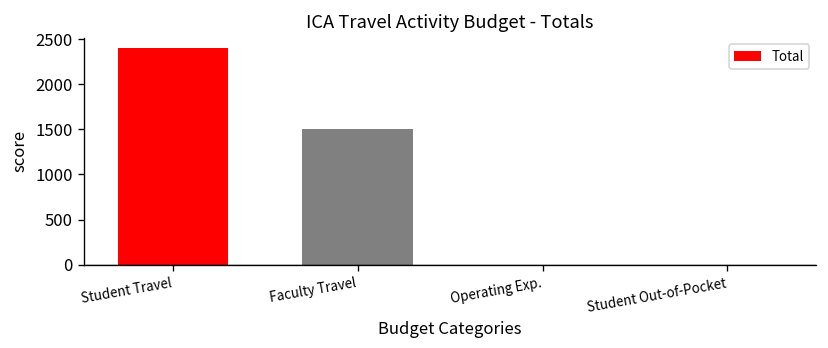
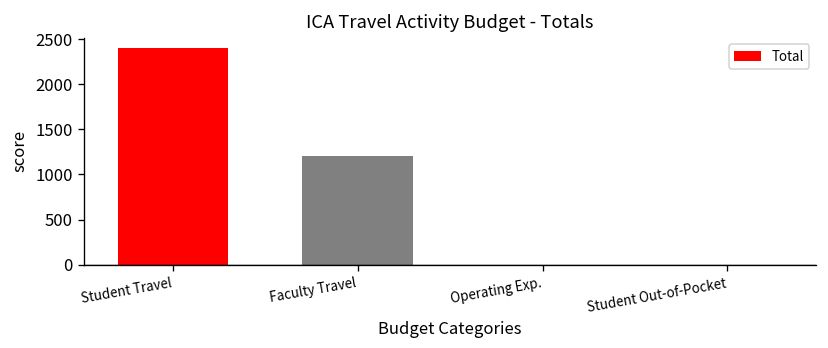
  {
    "Student Travel": 2400,
-   "Faculty Travel": 1500,
+   "Faculty Travel": 1200,
    "Operating Exp.": 0,
    "Student Out-of-Pocket": 0
  }
